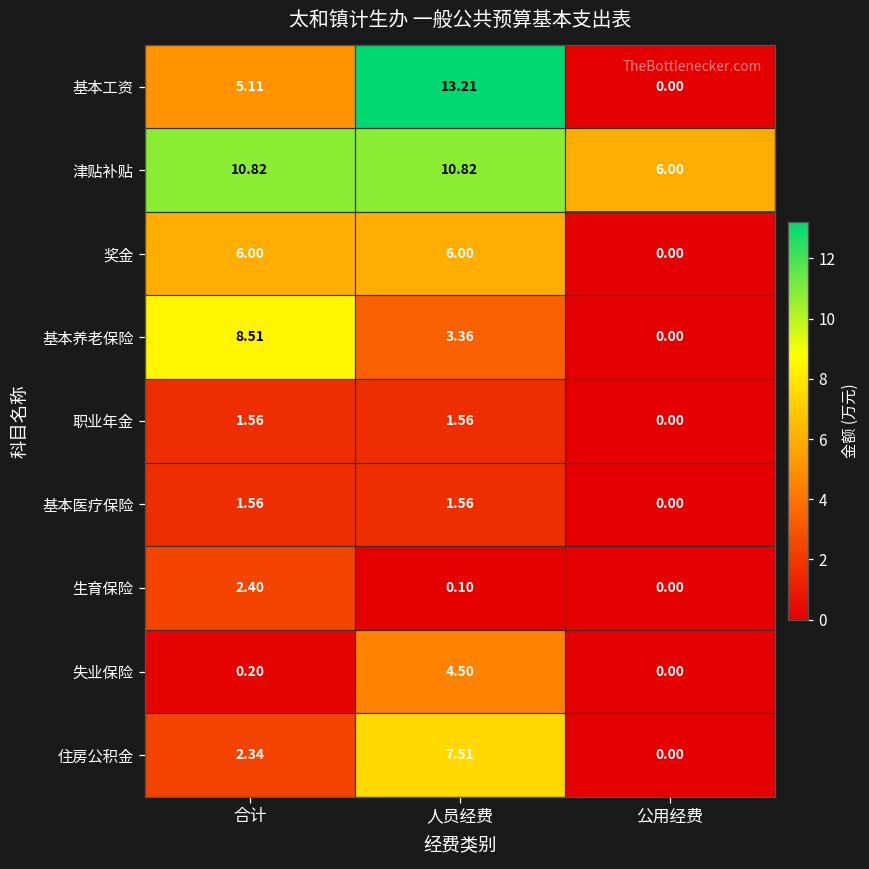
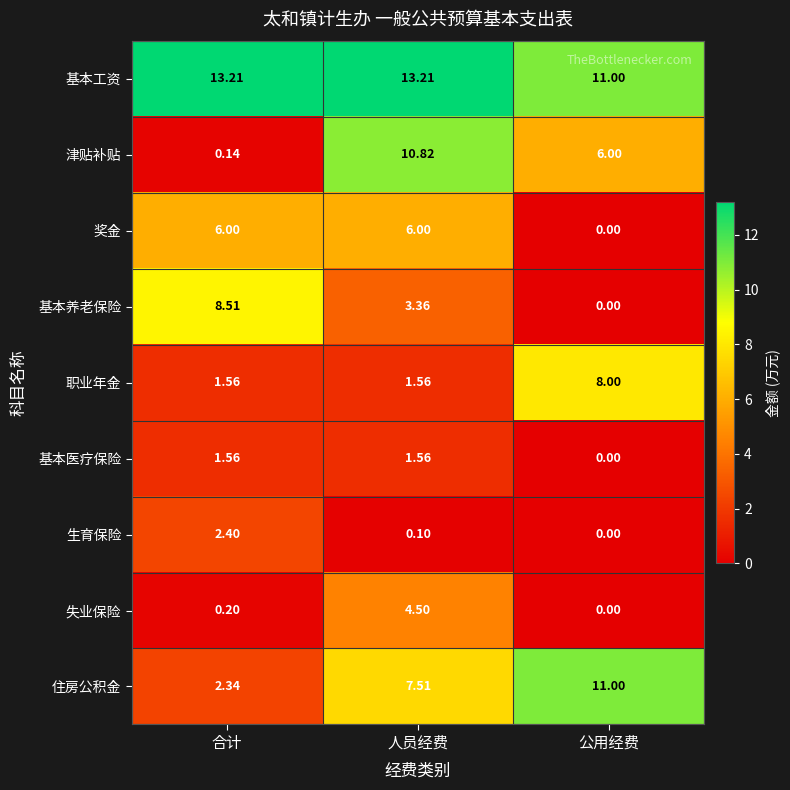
  {
    "基本工资": {
-     "合计": 5.11,
+     "合计": 13.21,
      "人员经费": 13.21,
-     "公用经费": 0.00
+     "公用经费": 11.00
    },
    "津贴补贴": {
-     "合计": 10.82,
+     "合计": 0.14,
      "人员经费": 10.82,
      "公用经费": 6.00
    },
    "奖金": {
      "合计": 6.00,
      "人员经费": 6.00,
      "公用经费": 0.00
    },
    "基本养老保险": {
      "合计": 8.51,
      "人员经费": 3.36,
      "公用经费": 0.00
    },
    "职业年金": {
      "合计": 1.56,
      "人员经费": 1.56,
-     "公用经费": 0.00
+     "公用经费": 8.00
    },
    "基本医疗保险": {
      "合计": 1.56,
      "人员经费": 1.56,
      "公用经费": 0.00
    },
    "生育保险": {
      "合计": 2.40,
      "人员经费": 0.10,
      "公用经费": 0.00
    },
    "失业保险": {
      "合计": 0.20,
      "人员经费": 4.50,
      "公用经费": 0.00
    },
    "住房公积金": {
      "合计": 2.34,
      "人员经费": 7.51,
-     "公用经费": 0.00
+     "公用经费": 11.00
    }
  }
